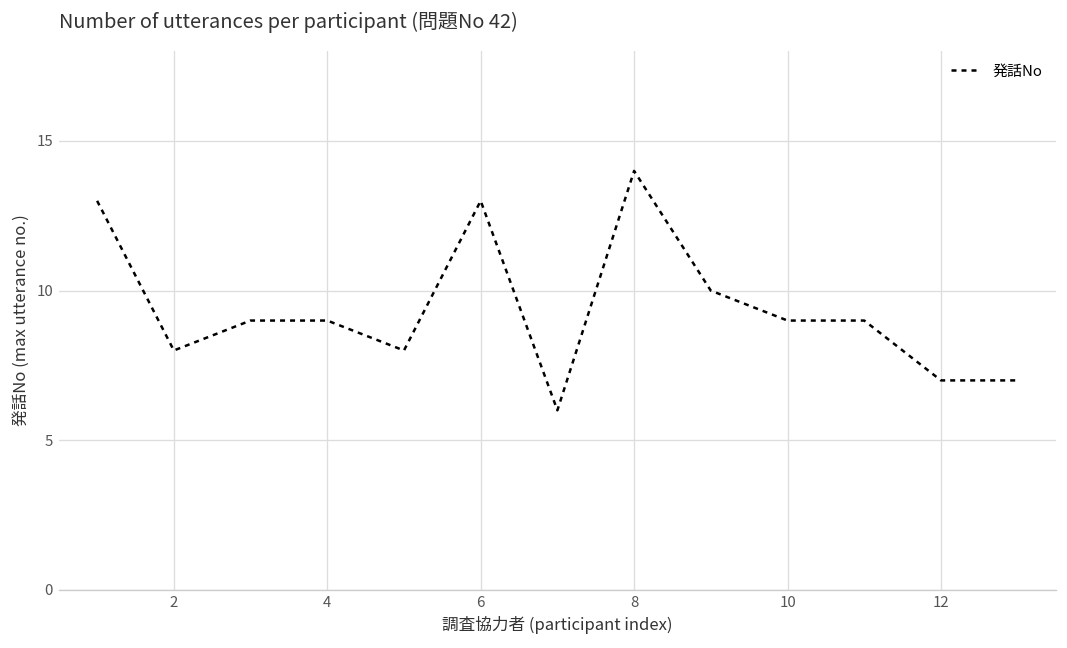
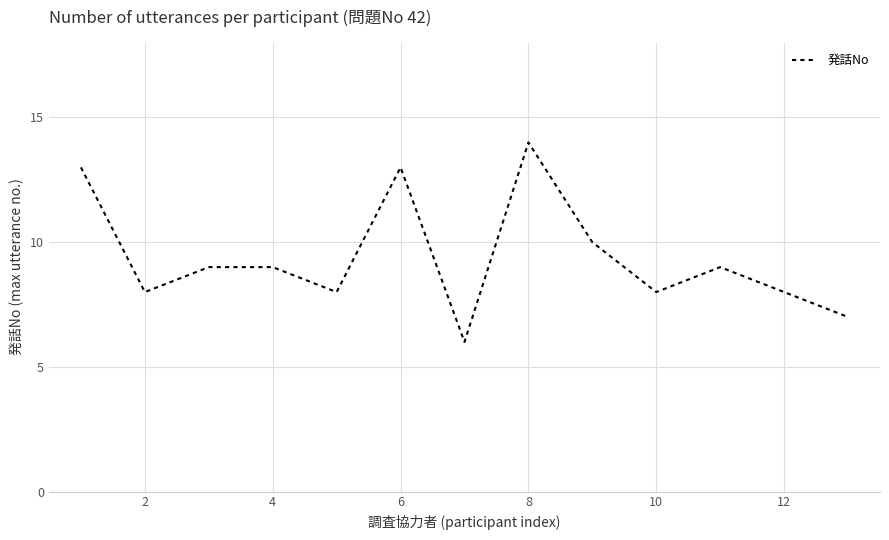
  {
    "2": 8,
    "4": 9,
    "6": 13,
    "8": 14,
-   "10": 9,
-   "12": 7
+   "10": 8,
+   "12": 8
  }
